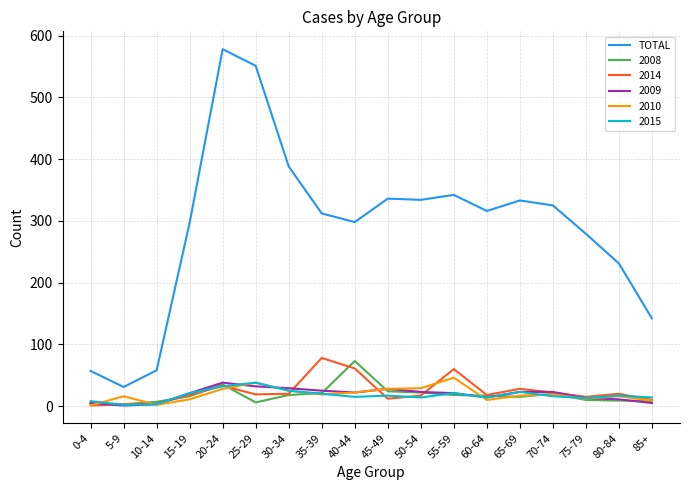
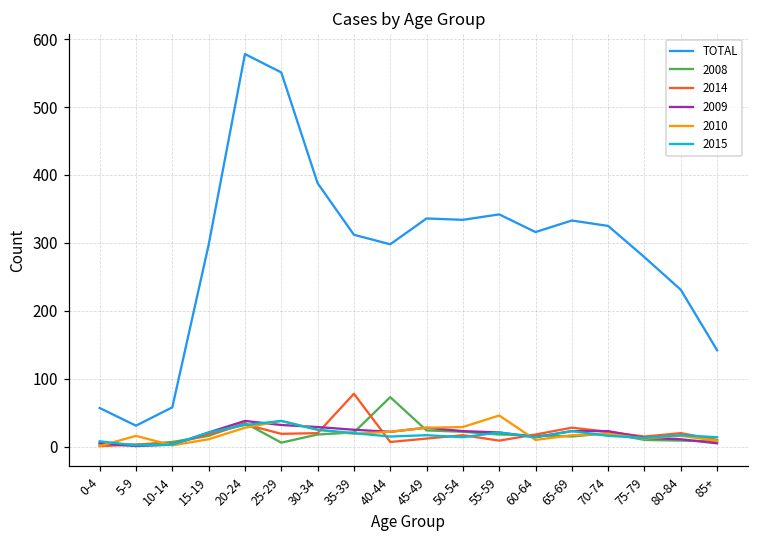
  {
    "2008": {
      "25-29": 10,
      "40-44": 70
    },
    "2014": {
      "25-29": 20,
      "35-39": 80,
-     "40-44": 60,
+     "40-44": 10,
      "45-49": 10,
-     "55-59": 60,
+     "55-59": 10,
      "65-69": 30
    },
    "2009": {
      "25-29": 30
    },
    "2010": {
      "5-9": 20,
      "15-19": 10,
      "50-54": 30,
      "55-59": 50
    }
  }
